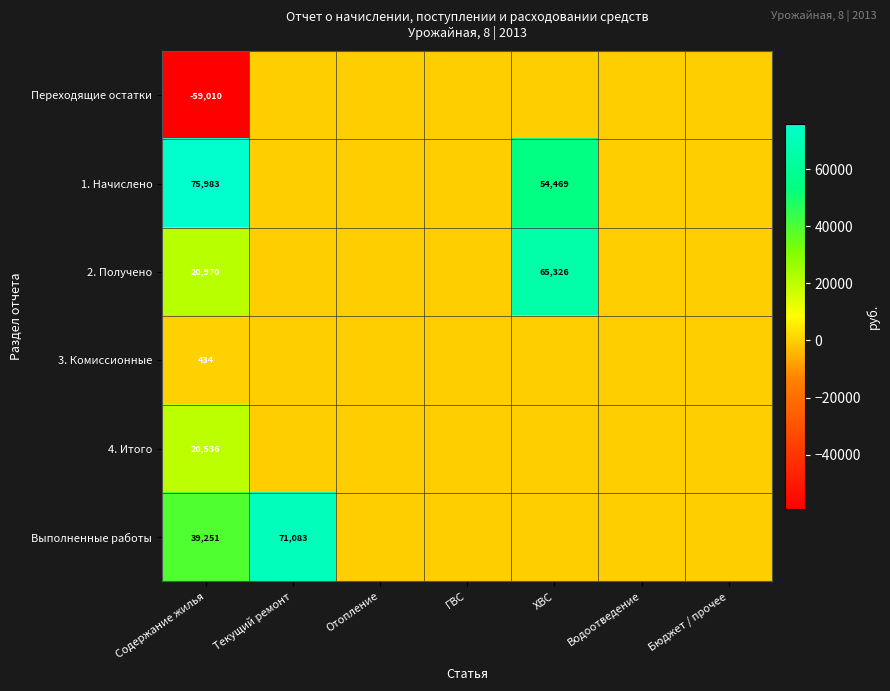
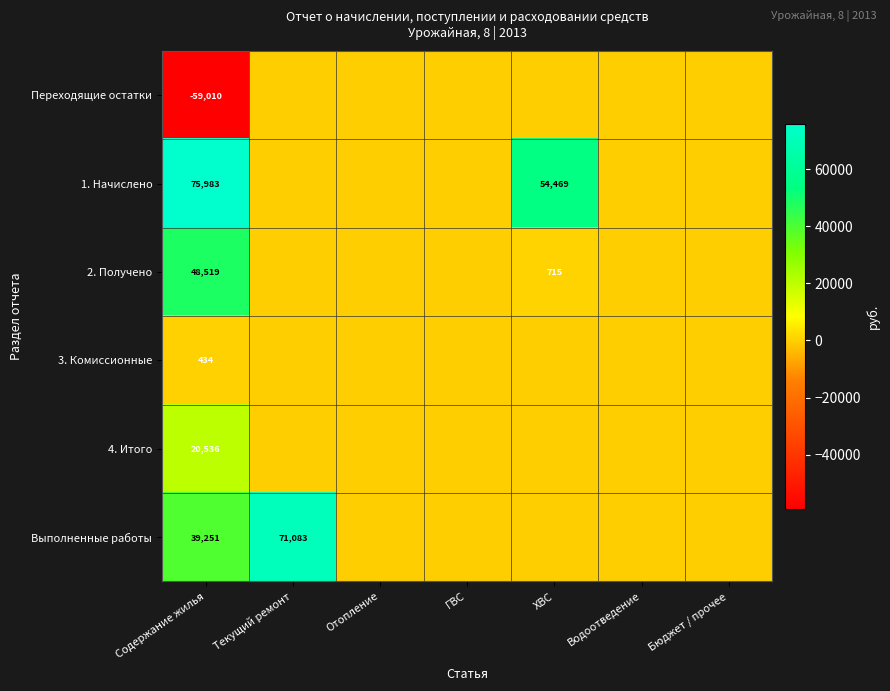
  {
    "Переходящие остатки": {
      "Содержание жилья": "-59,010"
    },
    "1. Начислено": {
      "Содержание жилья": "75,983",
      "ХВС": "54,469"
    },
    "2. Получено": {
-     "Содержание жилья": "20,970",
-     "ХВС": "65,326"
+     "Содержание жилья": "48,519",
+     "ХВС": "715"
    },
    "3. Комиссионные": {
      "Содержание жилья": "434"
    },
    "4. Итого": {
      "Содержание жилья": "20,536"
    },
    "Выполненные работы": {
      "Содержание жилья": "39,251",
      "Текущий ремонт": "71,083"
    }
  }
